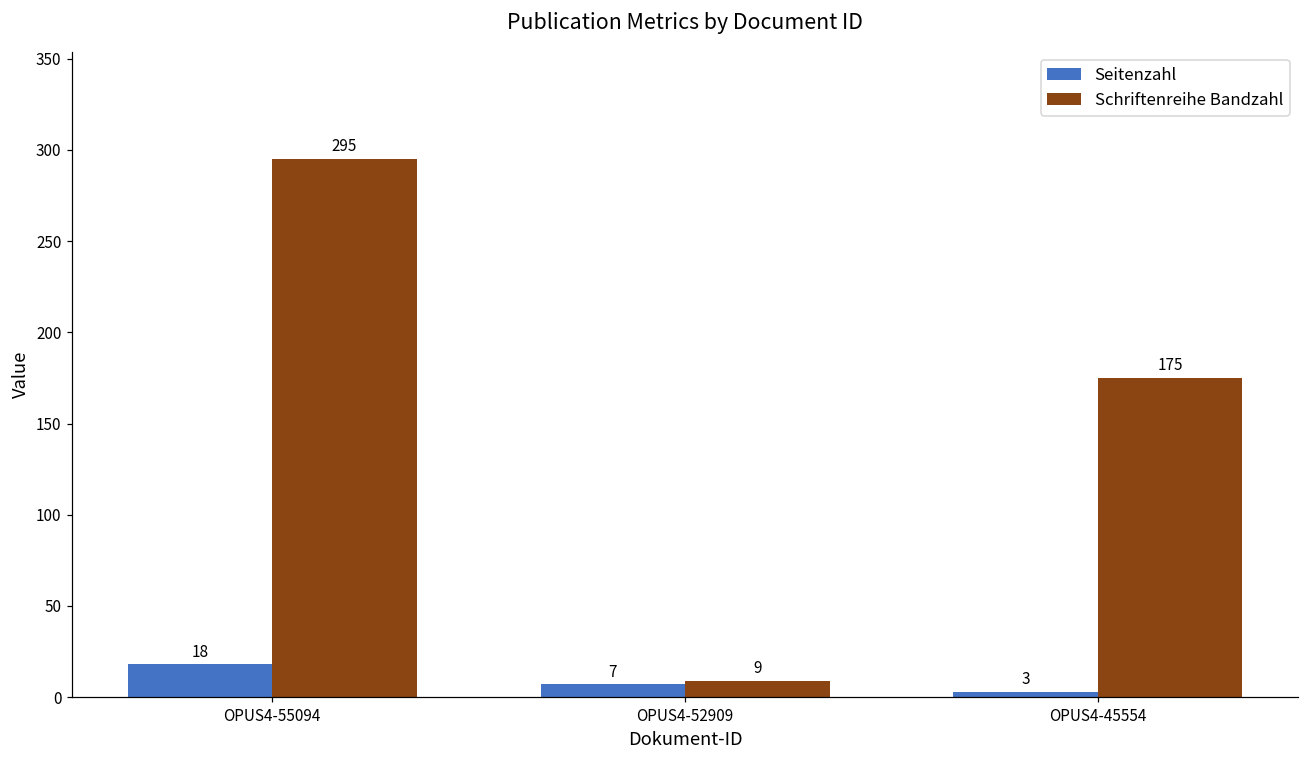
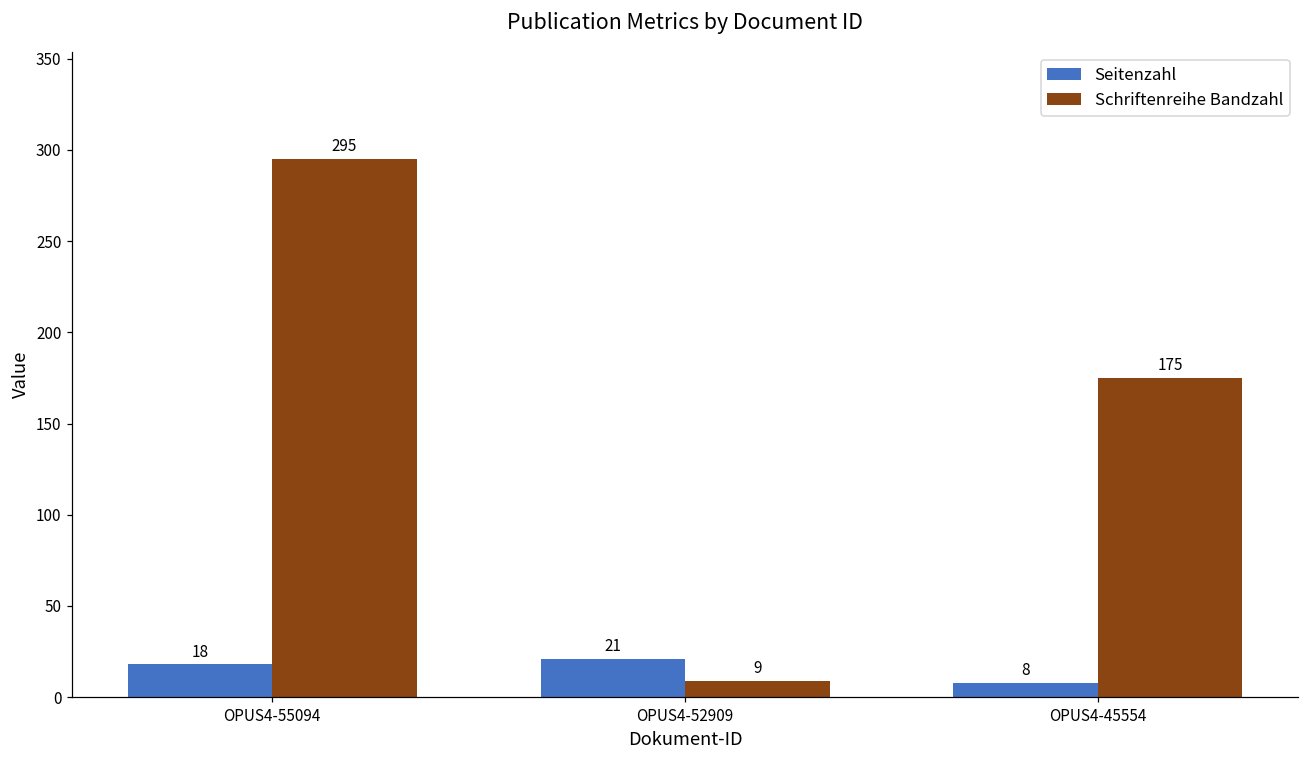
  {
    "Seitenzahl": {
      "OPUS4-55094": 18,
-     "OPUS4-52909": 7,
-     "OPUS4-45554": 3
+     "OPUS4-52909": 21,
+     "OPUS4-45554": 8
    },
    "Schriftenreihe Bandzahl": {
      "OPUS4-55094": 295,
      "OPUS4-52909": 9,
      "OPUS4-45554": 175
    }
  }
